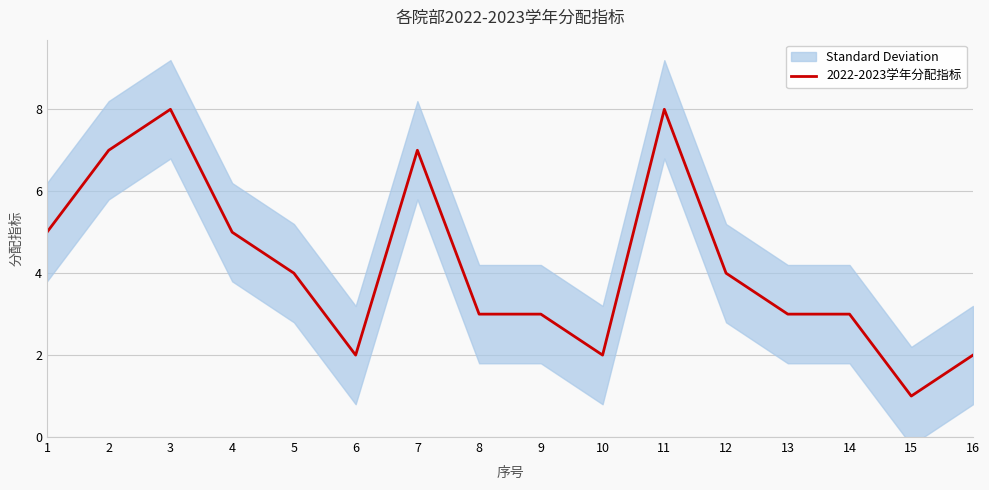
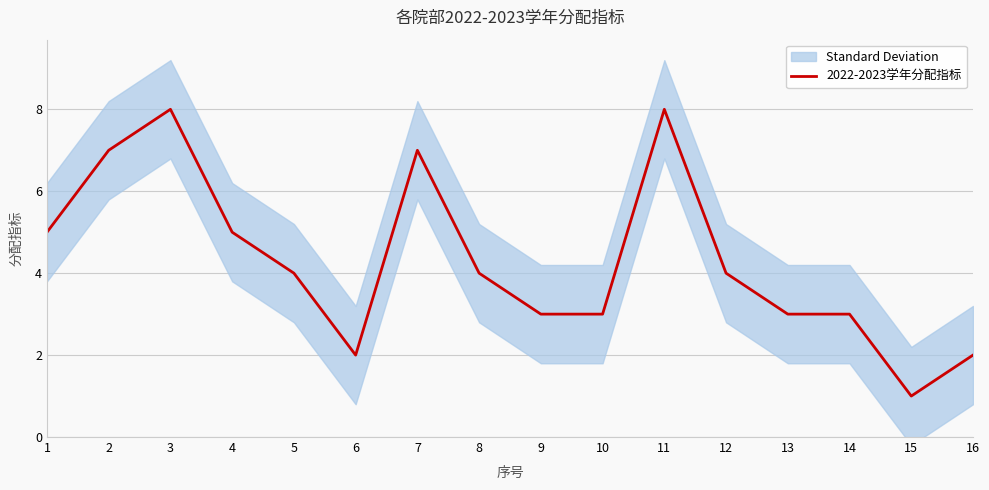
  {
    "2022-2023学年分配指标": {
      "1": 5,
      "2": 7,
      "3": 8,
      "4": 5,
      "5": 4,
      "6": 2,
      "7": 7,
-     "8": 3,
+     "8": 4,
      "9": 3,
-     "10": 2,
+     "10": 3,
      "11": 8,
      "12": 4,
      "13": 3,
      "14": 3,
      "15": 1,
      "16": 2
    }
  }
